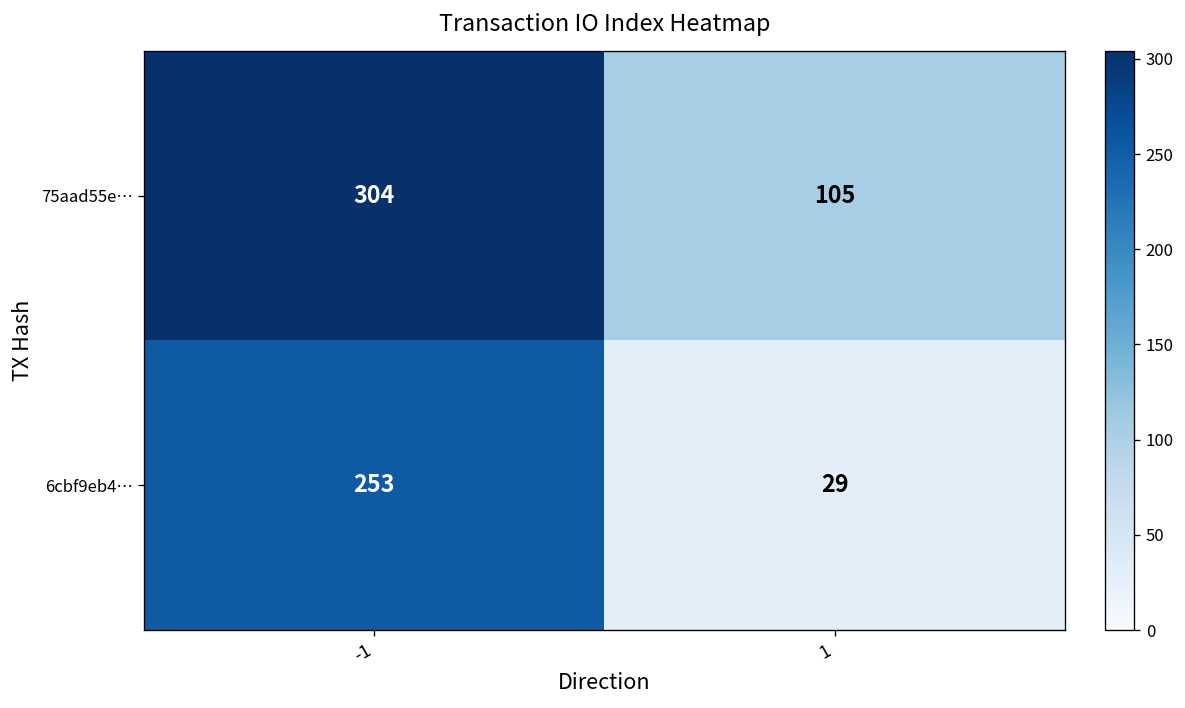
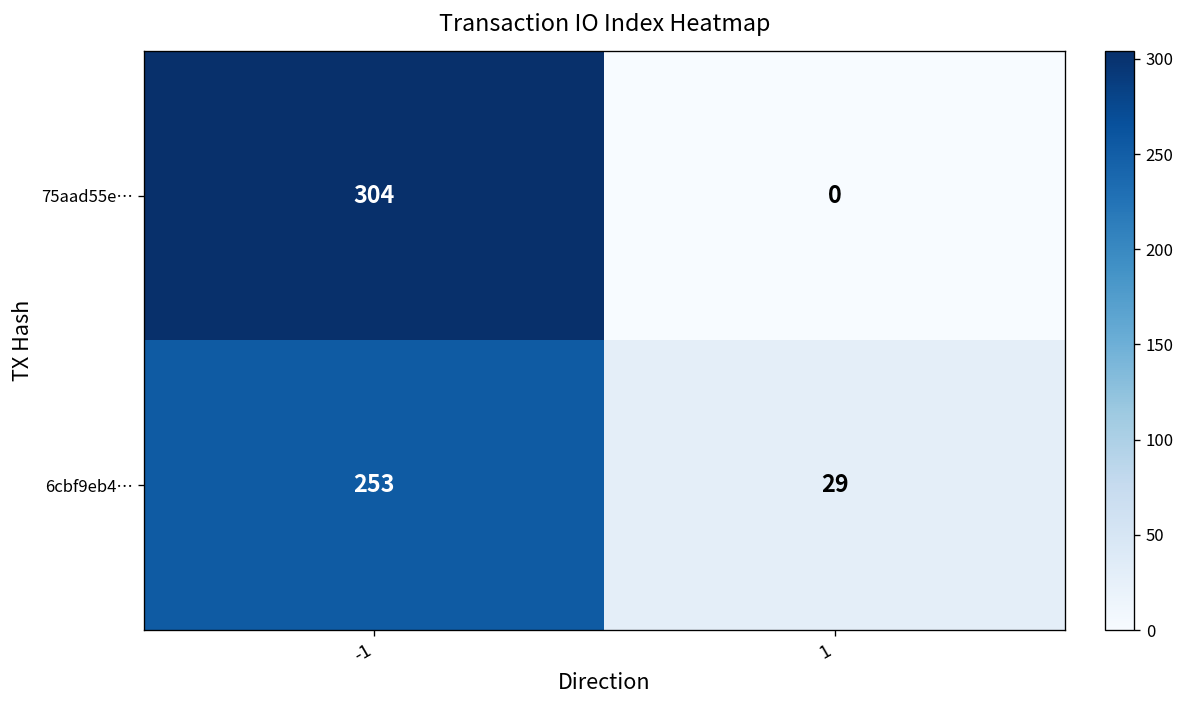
  {
    "75aad55e…": {
      "-1": 304,
-     "1": 105
+     "1": 0
    },
    "6cbf9eb4…": {
      "-1": 253,
      "1": 29
    }
  }
